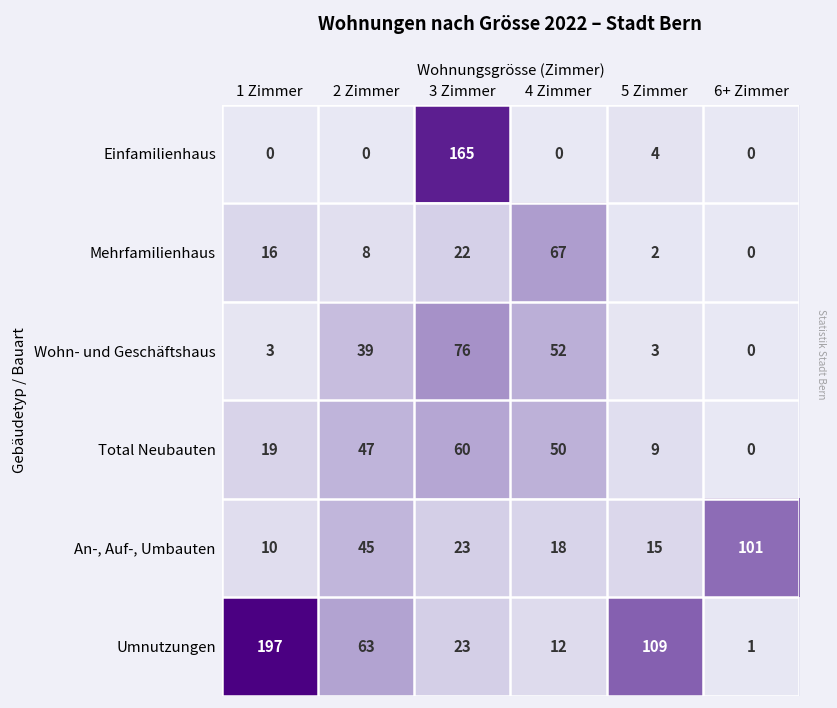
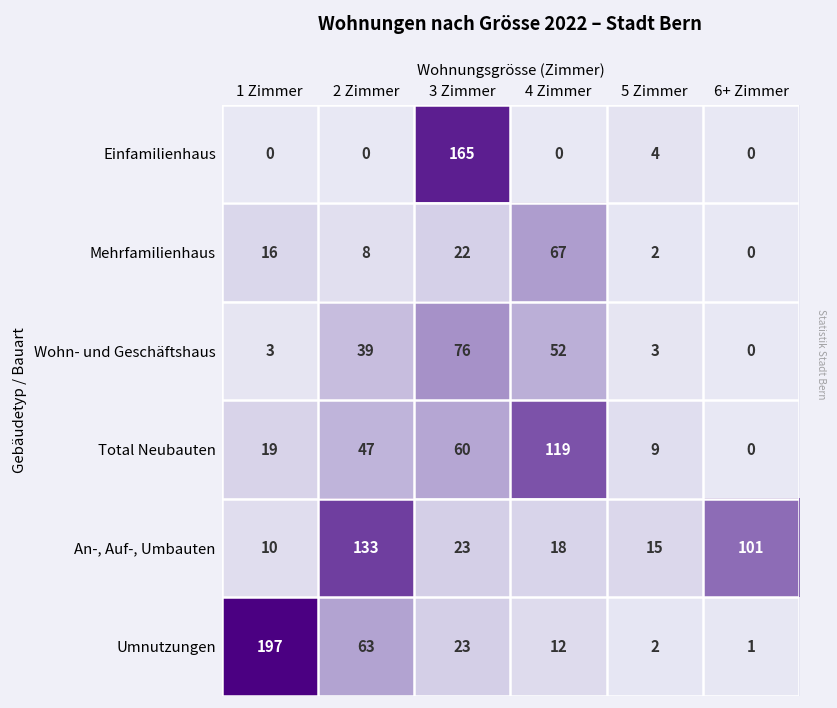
  {
    "Einfamilienhaus": {
      "1 Zimmer": 0,
      "2 Zimmer": 0,
      "3 Zimmer": 165,
      "4 Zimmer": 0,
      "5 Zimmer": 4,
      "6+ Zimmer": 0
    },
    "Mehrfamilienhaus": {
      "1 Zimmer": 16,
      "2 Zimmer": 8,
      "3 Zimmer": 22,
      "4 Zimmer": 67,
      "5 Zimmer": 2,
      "6+ Zimmer": 0
    },
    "Wohn- und Geschäftshaus": {
      "1 Zimmer": 3,
      "2 Zimmer": 39,
      "3 Zimmer": 76,
      "4 Zimmer": 52,
      "5 Zimmer": 3,
      "6+ Zimmer": 0
    },
    "Total Neubauten": {
      "1 Zimmer": 19,
      "2 Zimmer": 47,
      "3 Zimmer": 60,
-     "4 Zimmer": 50,
+     "4 Zimmer": 119,
      "5 Zimmer": 9,
      "6+ Zimmer": 0
    },
    "An-, Auf-, Umbauten": {
      "1 Zimmer": 10,
-     "2 Zimmer": 45,
+     "2 Zimmer": 133,
      "3 Zimmer": 23,
      "4 Zimmer": 18,
      "5 Zimmer": 15,
      "6+ Zimmer": 101
    },
    "Umnutzungen": {
      "1 Zimmer": 197,
      "2 Zimmer": 63,
      "3 Zimmer": 23,
      "4 Zimmer": 12,
-     "5 Zimmer": 109,
+     "5 Zimmer": 2,
      "6+ Zimmer": 1
    }
  }
